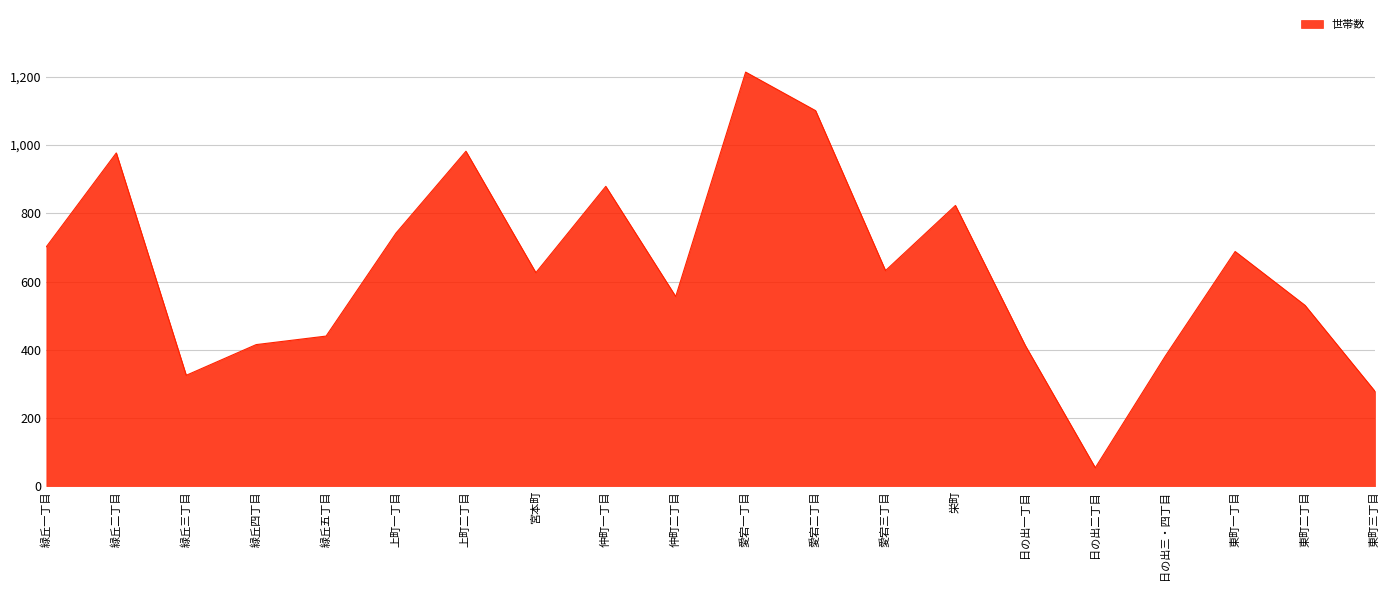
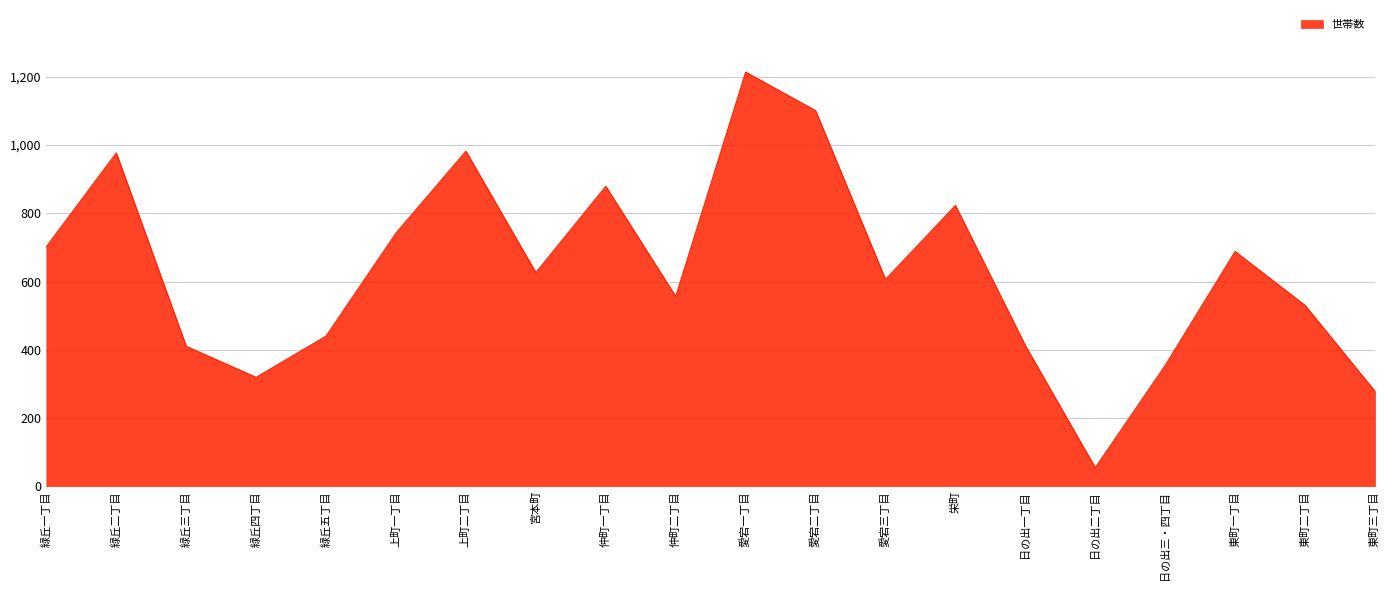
  {
    "緑丘一丁目": "700",
    "緑丘二丁目": "980",
-   "緑丘三丁目": "330",
-   "緑丘四丁目": "420",
+   "緑丘三丁目": "410",
+   "緑丘四丁目": "320",
    "緑丘五丁目": "440",
    "上町一丁目": "740",
    "上町二丁目": "980",
    "宮本町": "630",
    "仲町一丁目": "880",
    "仲町二丁目": "560",
    "愛宕一丁目": "1,210",
    "愛宕二丁目": "1,100",
-   "愛宕三丁目": "630",
+   "愛宕三丁目": "610",
    "栄町": "820",
    "日の出一丁目": "410",
    "日の出二丁目": "50",
-   "日の出三・四丁目": "380",
+   "日の出三・四丁目": "350",
    "東町一丁目": "690",
    "東町二丁目": "530",
    "東町三丁目": "280"
  }
